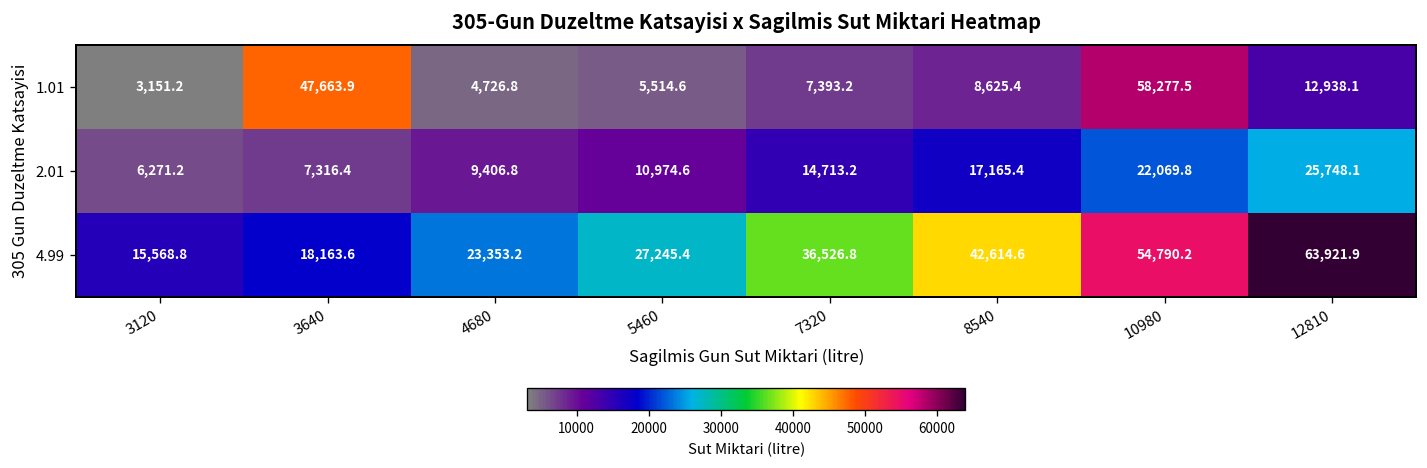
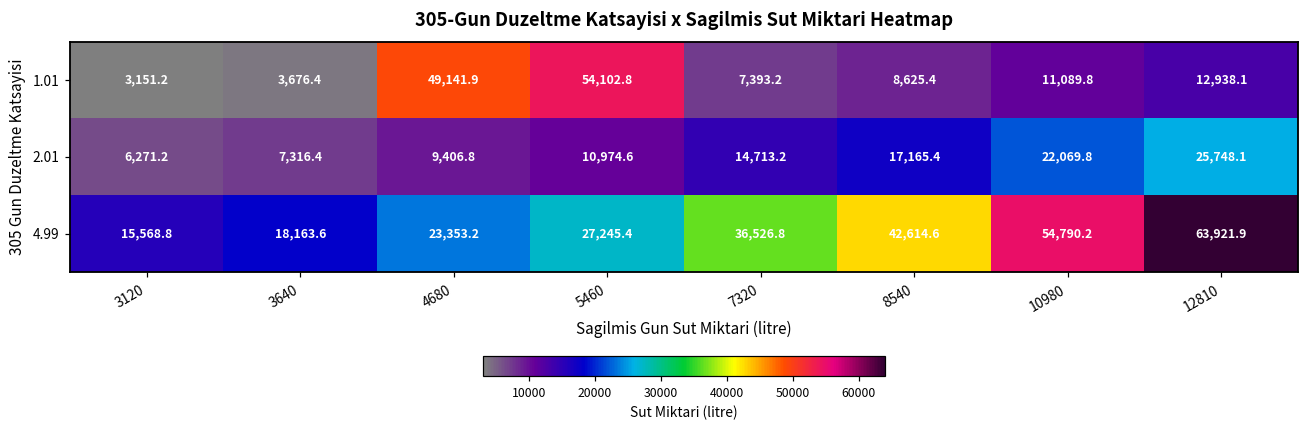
  {
    "1.01": {
      "3120": "3,151.2",
-     "3640": "47,663.9",
-     "4680": "4,726.8",
-     "5460": "5,514.6",
+     "3640": "3,676.4",
+     "4680": "49,141.9",
+     "5460": "54,102.8",
      "7320": "7,393.2",
      "8540": "8,625.4",
-     "10980": "58,277.5",
+     "10980": "11,089.8",
      "12810": "12,938.1"
    },
    "2.01": {
      "3120": "6,271.2",
      "3640": "7,316.4",
      "4680": "9,406.8",
      "5460": "10,974.6",
      "7320": "14,713.2",
      "8540": "17,165.4",
      "10980": "22,069.8",
      "12810": "25,748.1"
    },
    "4.99": {
      "3120": "15,568.8",
      "3640": "18,163.6",
      "4680": "23,353.2",
      "5460": "27,245.4",
      "7320": "36,526.8",
      "8540": "42,614.6",
      "10980": "54,790.2",
      "12810": "63,921.9"
    }
  }
